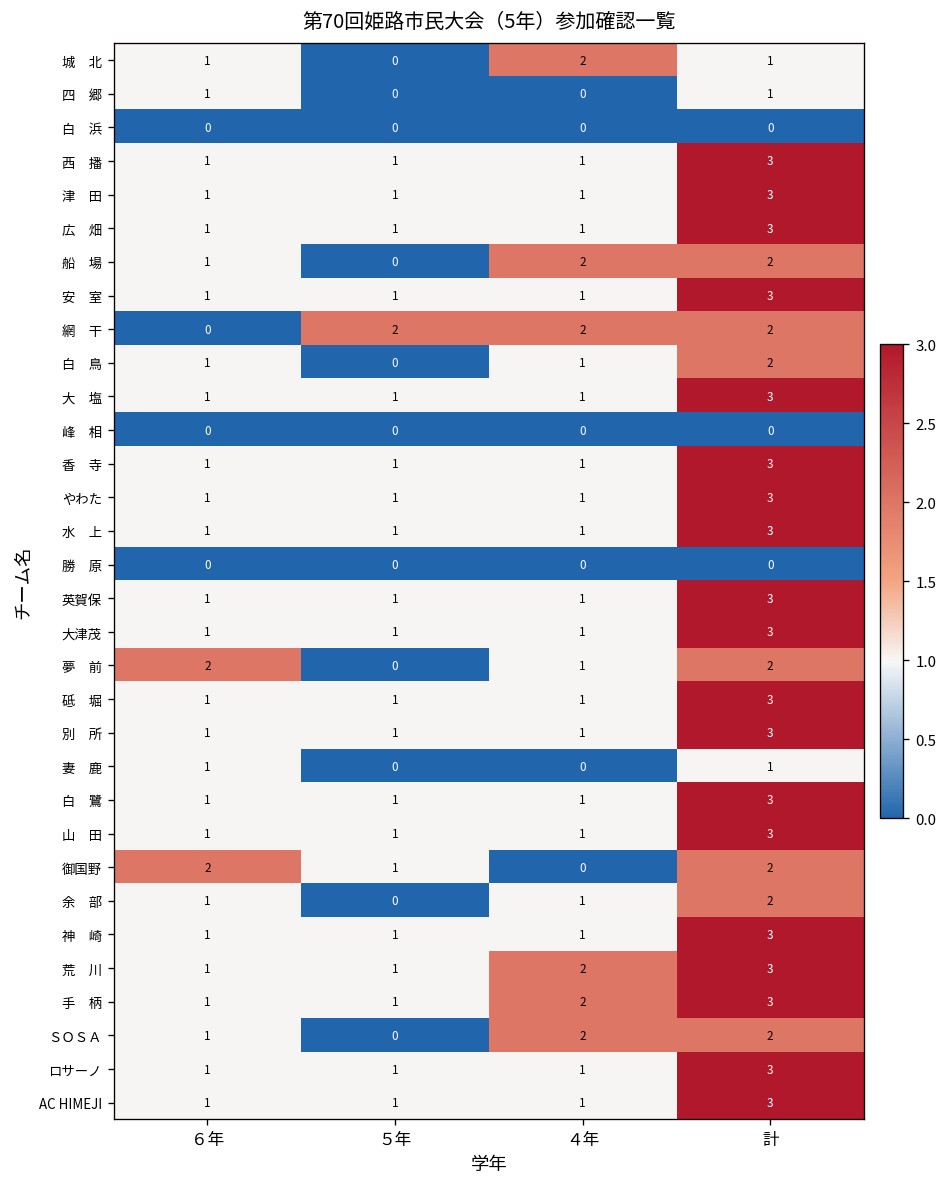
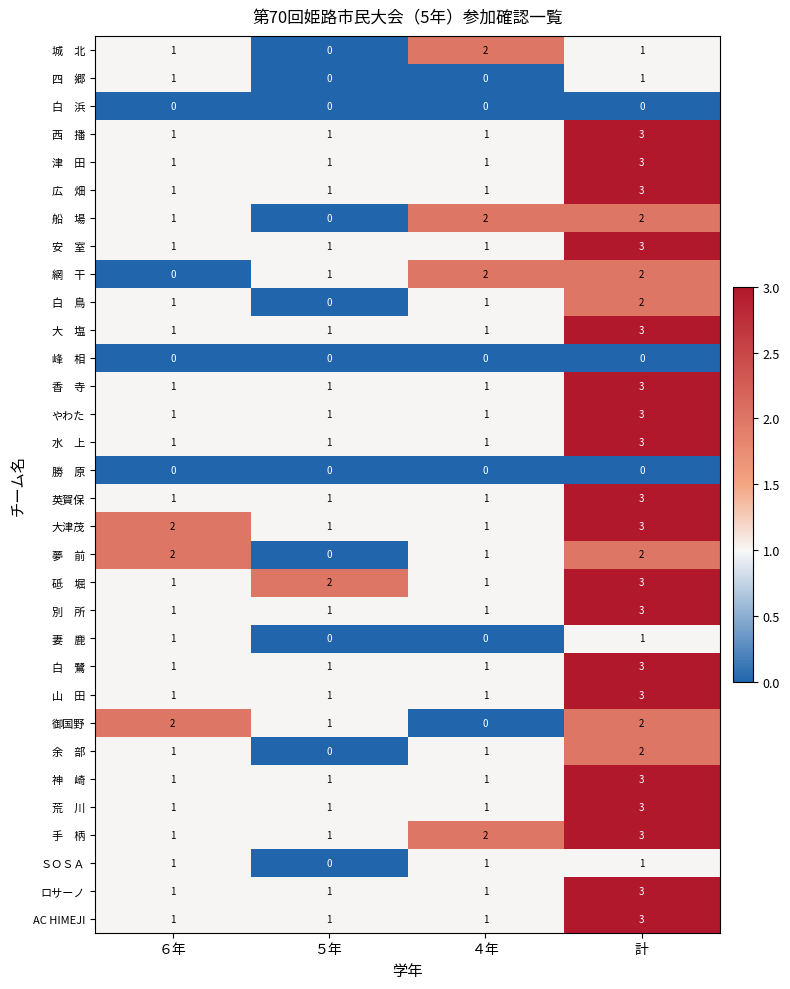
  {
    "城 北": {
      "６年": 1,
      "５年": 0,
      "４年": 2,
      "計": 1
    },
    "四 郷": {
      "６年": 1,
      "５年": 0,
      "４年": 0,
      "計": 1
    },
    "白 浜": {
      "６年": 0,
      "５年": 0,
      "４年": 0,
      "計": 0
    },
    "西 播": {
      "６年": 1,
      "５年": 1,
      "４年": 1,
      "計": 3
    },
    "津 田": {
      "６年": 1,
      "５年": 1,
      "４年": 1,
      "計": 3
    },
    "広 畑": {
      "６年": 1,
      "５年": 1,
      "４年": 1,
      "計": 3
    },
    "船 場": {
      "６年": 1,
      "５年": 0,
      "４年": 2,
      "計": 2
    },
    "安 室": {
      "６年": 1,
      "５年": 1,
      "４年": 1,
      "計": 3
    },
    "網 干": {
      "６年": 0,
-     "５年": 2,
+     "５年": 1,
      "４年": 2,
      "計": 2
    },
    "白 鳥": {
      "６年": 1,
      "５年": 0,
      "４年": 1,
      "計": 2
    },
    "大 塩": {
      "６年": 1,
      "５年": 1,
      "４年": 1,
      "計": 3
    },
    "峰 相": {
      "６年": 0,
      "５年": 0,
      "４年": 0,
      "計": 0
    },
    "香 寺": {
      "６年": 1,
      "５年": 1,
      "４年": 1,
      "計": 3
    },
    "やわた": {
      "６年": 1,
      "５年": 1,
      "４年": 1,
      "計": 3
    },
    "水 上": {
      "６年": 1,
      "５年": 1,
      "４年": 1,
      "計": 3
    },
    "勝 原": {
      "６年": 0,
      "５年": 0,
      "４年": 0,
      "計": 0
    },
    "英賀保": {
      "６年": 1,
      "５年": 1,
      "４年": 1,
      "計": 3
    },
    "大津茂": {
-     "６年": 1,
+     "６年": 2,
      "５年": 1,
      "４年": 1,
      "計": 3
    },
    "夢 前": {
      "６年": 2,
      "５年": 0,
      "４年": 1,
      "計": 2
    },
    "砥 堀": {
      "６年": 1,
-     "５年": 1,
+     "５年": 2,
      "４年": 1,
      "計": 3
    },
    "別 所": {
      "６年": 1,
      "５年": 1,
      "４年": 1,
      "計": 3
    },
    "妻 鹿": {
      "６年": 1,
      "５年": 0,
      "４年": 0,
      "計": 1
    },
    "白 鷺": {
      "６年": 1,
      "５年": 1,
      "４年": 1,
      "計": 3
    },
    "山 田": {
      "６年": 1,
      "５年": 1,
      "４年": 1,
      "計": 3
    },
    "御国野": {
      "６年": 2,
      "５年": 1,
      "４年": 0,
      "計": 2
    },
    "余 部": {
      "６年": 1,
      "５年": 0,
      "４年": 1,
      "計": 2
    },
    "神 崎": {
      "６年": 1,
      "５年": 1,
      "４年": 1,
      "計": 3
    },
    "荒 川": {
      "６年": 1,
      "５年": 1,
-     "４年": 2,
+     "４年": 1,
      "計": 3
    },
    "手 柄": {
      "６年": 1,
      "５年": 1,
      "４年": 2,
      "計": 3
    },
    "ＳＯＳＡ": {
      "６年": 1,
      "５年": 0,
-     "４年": 2,
-     "計": 2
+     "４年": 1,
+     "計": 1
    },
    "ロサーノ": {
      "６年": 1,
      "５年": 1,
      "４年": 1,
      "計": 3
    },
    "AC HIMEJI": {
      "６年": 1,
      "５年": 1,
      "４年": 1,
      "計": 3
    }
  }
